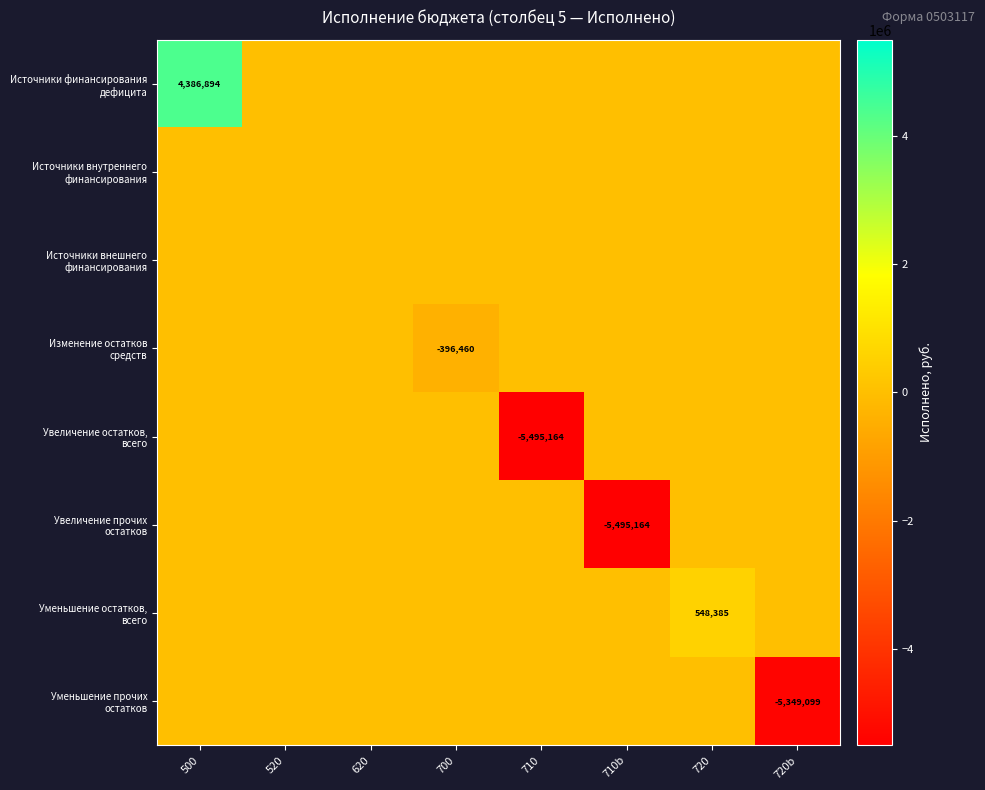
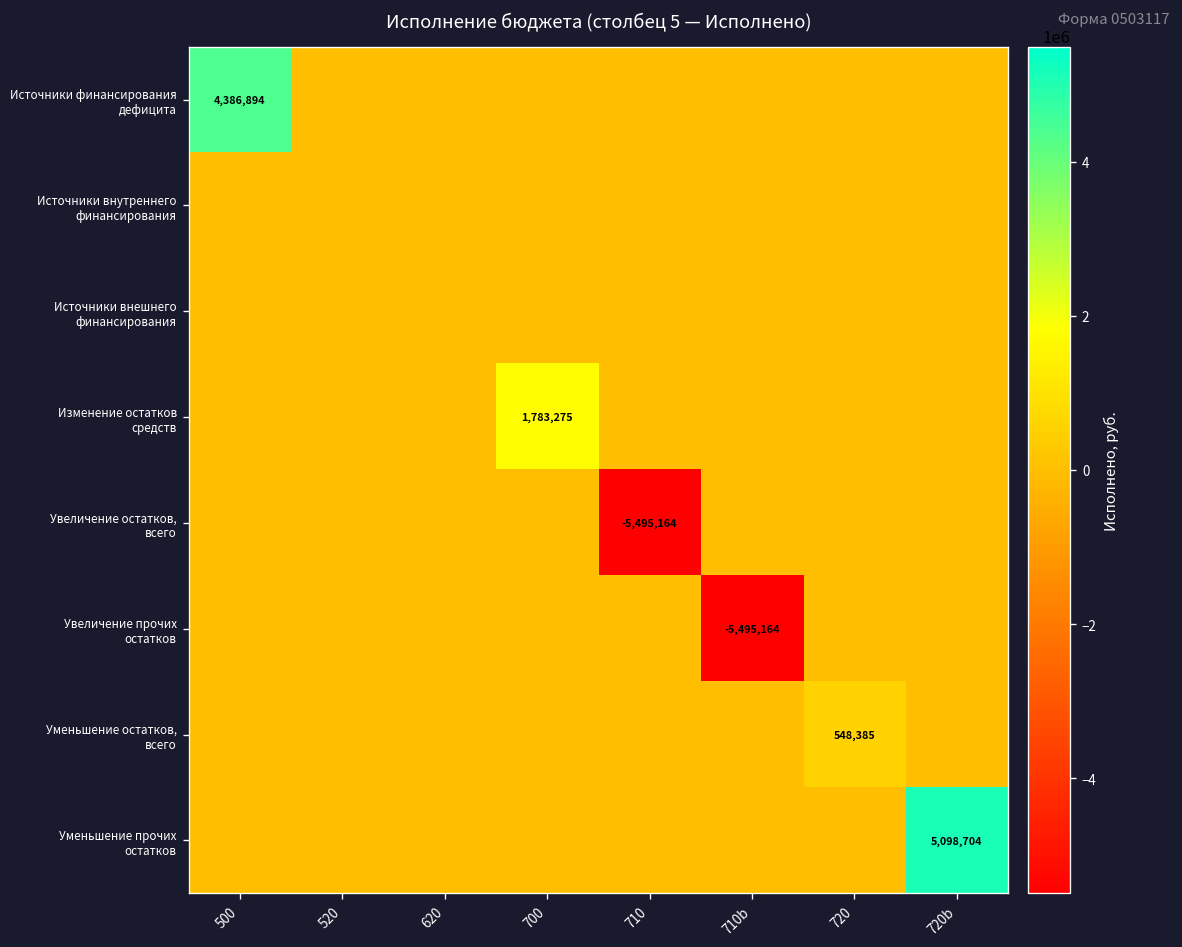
  {
    "Источники финансирования дефицита": {
      "500": "4,386,894"
    },
    "Изменение остатков средств": {
-     "700": "-396,460"
+     "700": "1,783,275"
    },
    "Увеличение остатков, всего": {
      "710": "-5,495,164"
    },
    "Увеличение прочих остатков": {
      "710b": "-5,495,164"
    },
    "Уменьшение остатков, всего": {
      "720": "548,385"
    },
    "Уменьшение прочих остатков": {
-     "720b": "-5,349,099"
+     "720b": "5,098,704"
    }
  }
